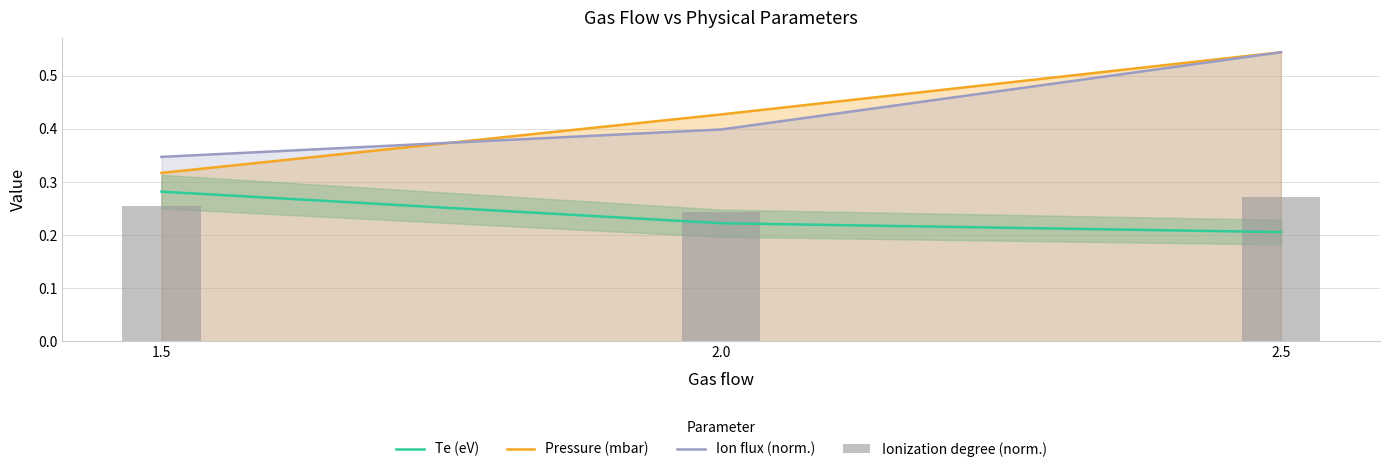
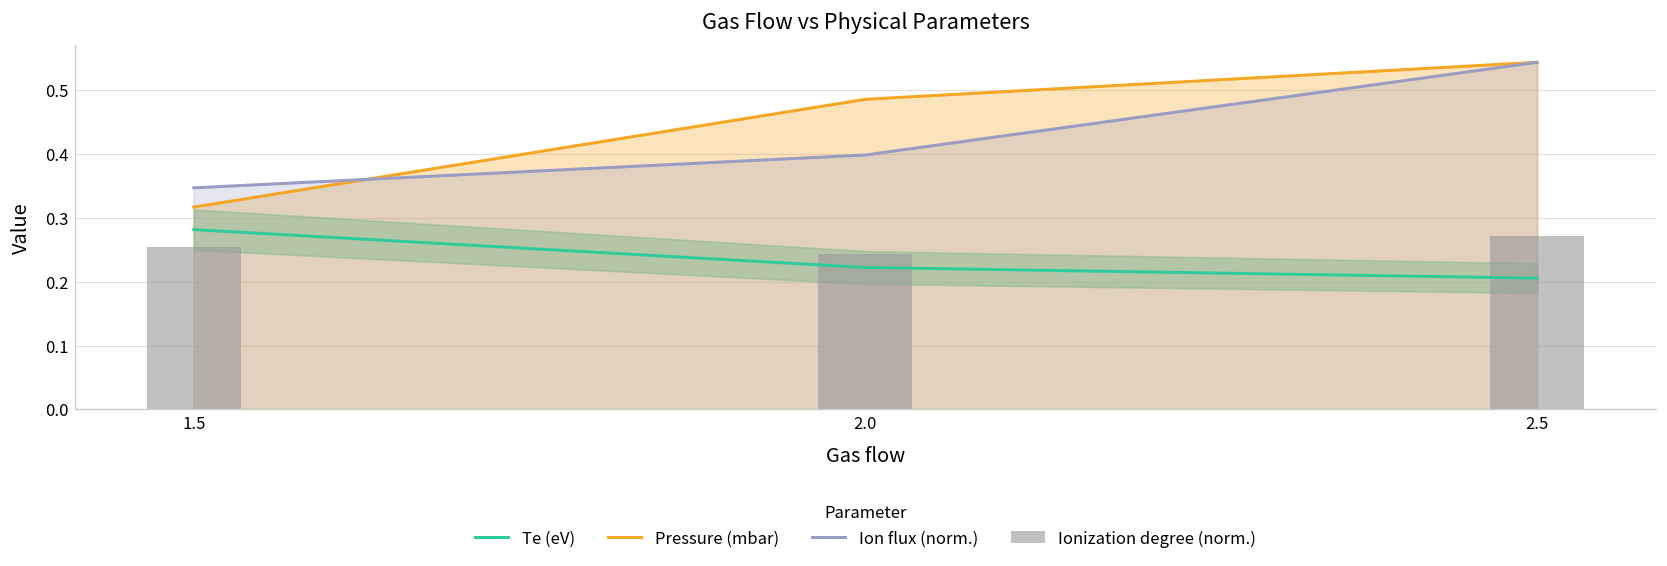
  {
    "Pressure (mbar)": {
-     "2.0": 0.43
+     "2.0": 0.49
    }
  }
